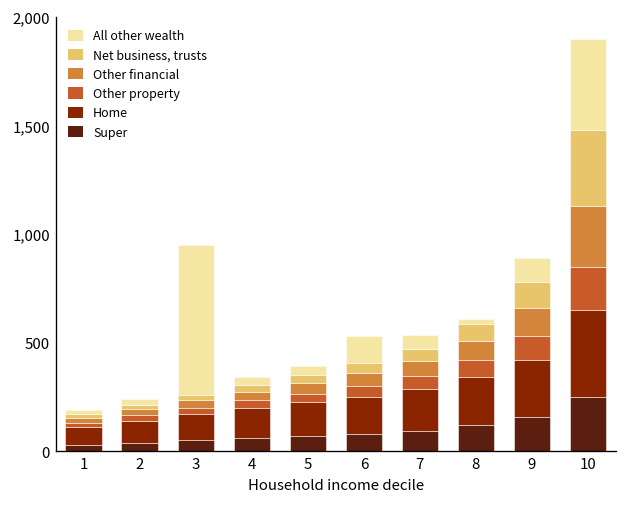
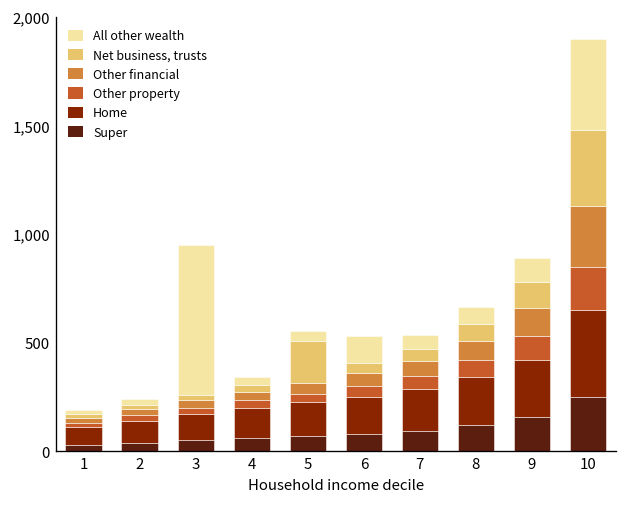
  {
    "Net business, trusts": {
      "1": 20,
      "2": 20,
      "3": 30,
      "4": 30,
-     "5": 40,
+     "5": 190,
      "6": 50,
      "7": 60,
      "8": 80,
      "9": 120,
      "10": 350
    },
    "All other wealth": {
      "1": 20,
      "2": 30,
      "3": 690,
      "4": 40,
      "5": 50,
      "6": 120,
      "7": 70,
-     "8": 30,
+     "8": 80,
      "9": 110,
      "10": 420
    }
  }
